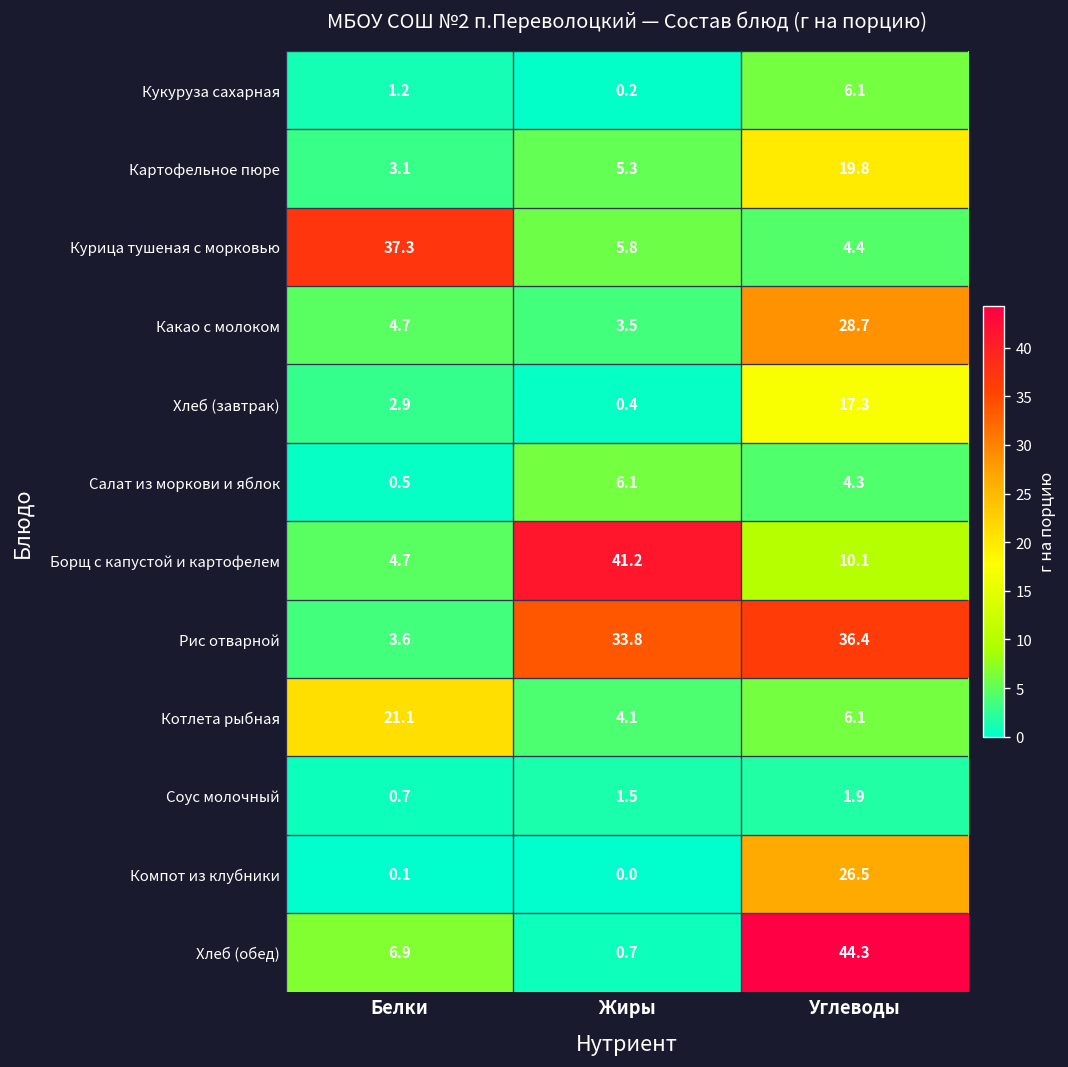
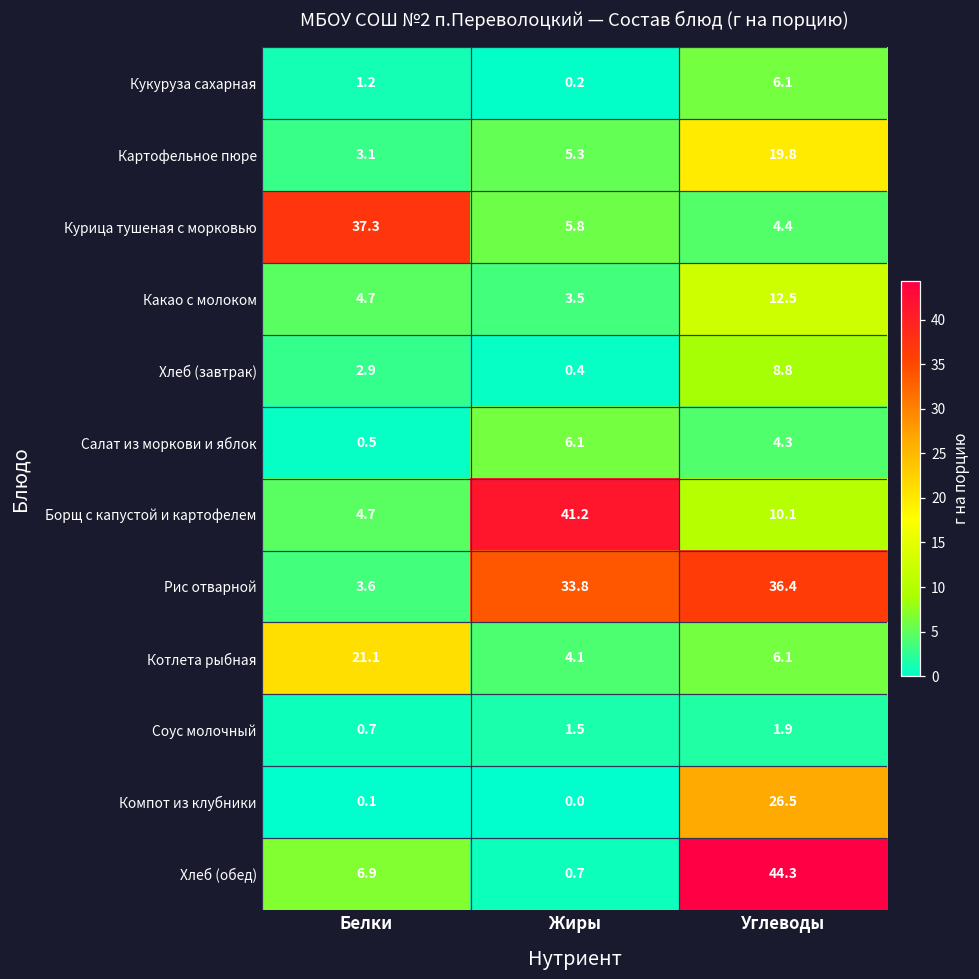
  {
    "Кукуруза сахарная": {
      "Белки": 1.2,
      "Жиры": 0.2,
      "Углеводы": 6.1
    },
    "Картофельное пюре": {
      "Белки": 3.1,
      "Жиры": 5.3,
      "Углеводы": 19.8
    },
    "Курица тушеная с морковью": {
      "Белки": 37.3,
      "Жиры": 5.8,
      "Углеводы": 4.4
    },
    "Какао с молоком": {
      "Белки": 4.7,
      "Жиры": 3.5,
-     "Углеводы": 28.7
+     "Углеводы": 12.5
    },
    "Хлеб (завтрак)": {
      "Белки": 2.9,
      "Жиры": 0.4,
-     "Углеводы": 17.3
+     "Углеводы": 8.8
    },
    "Салат из моркови и яблок": {
      "Белки": 0.5,
      "Жиры": 6.1,
      "Углеводы": 4.3
    },
    "Борщ с капустой и картофелем": {
      "Белки": 4.7,
      "Жиры": 41.2,
      "Углеводы": 10.1
    },
    "Рис отварной": {
      "Белки": 3.6,
      "Жиры": 33.8,
      "Углеводы": 36.4
    },
    "Котлета рыбная": {
      "Белки": 21.1,
      "Жиры": 4.1,
      "Углеводы": 6.1
    },
    "Соус молочный": {
      "Белки": 0.7,
      "Жиры": 1.5,
      "Углеводы": 1.9
    },
    "Компот из клубники": {
      "Белки": 0.1,
      "Жиры": 0.0,
      "Углеводы": 26.5
    },
    "Хлеб (обед)": {
      "Белки": 6.9,
      "Жиры": 0.7,
      "Углеводы": 44.3
    }
  }
